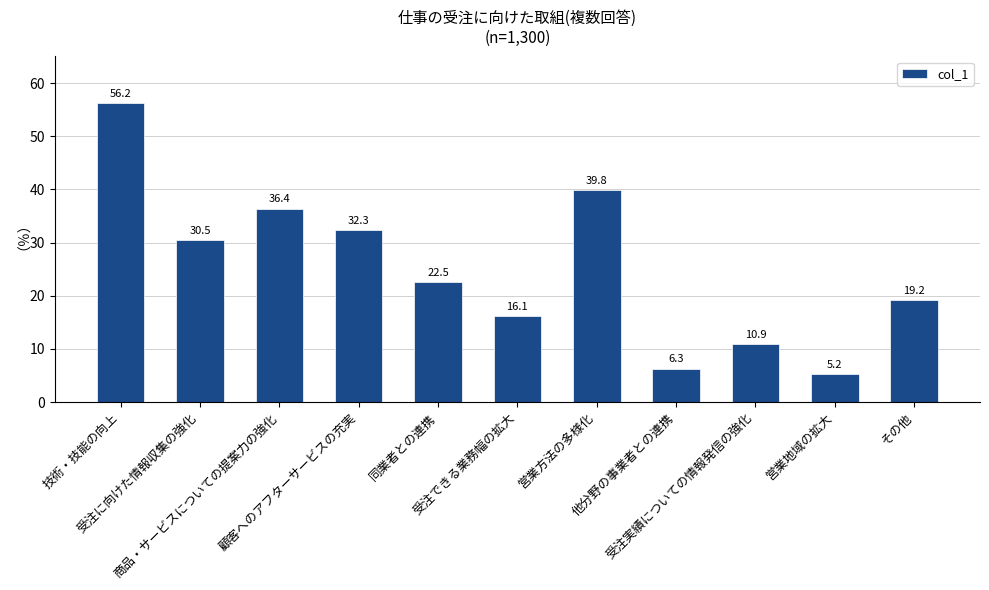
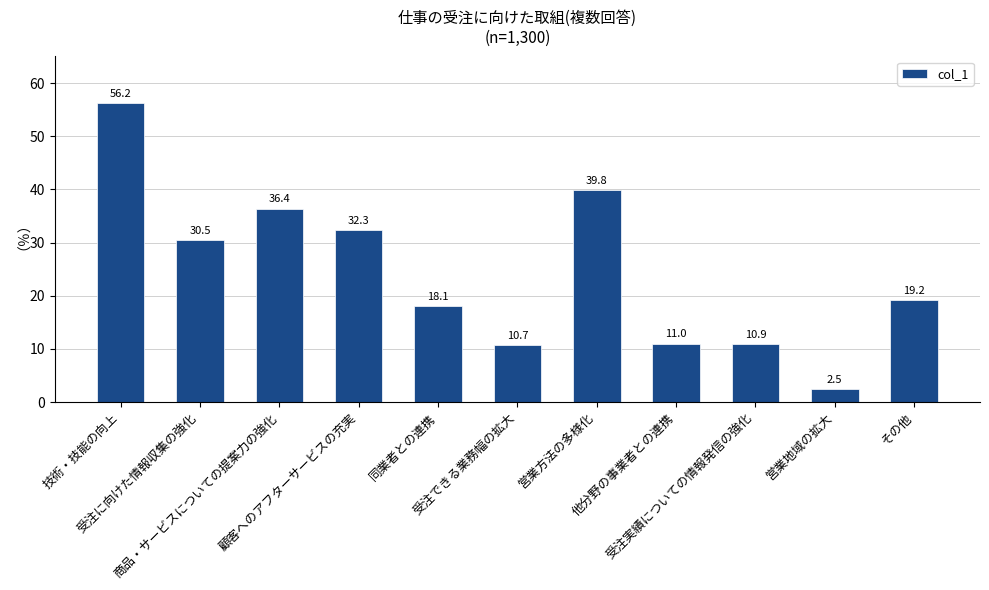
  {
    "技術・技能の向上": 56.2,
    "受注に向けた情報収集の強化": 30.5,
    "商品・サービスについての提案力の強化": 36.4,
    "顧客へのアフターサービスの充実": 32.3,
-   "同業者との連携": 22.5,
-   "受注できる業務幅の拡大": 16.1,
+   "同業者との連携": 18.1,
+   "受注できる業務幅の拡大": 10.7,
    "営業方法の多様化": 39.8,
-   "他分野の事業者との連携": 6.3,
+   "他分野の事業者との連携": 11.0,
    "受注実績についての情報発信の強化": 10.9,
-   "営業地域の拡大": 5.2,
+   "営業地域の拡大": 2.5,
    "その他": 19.2
  }
